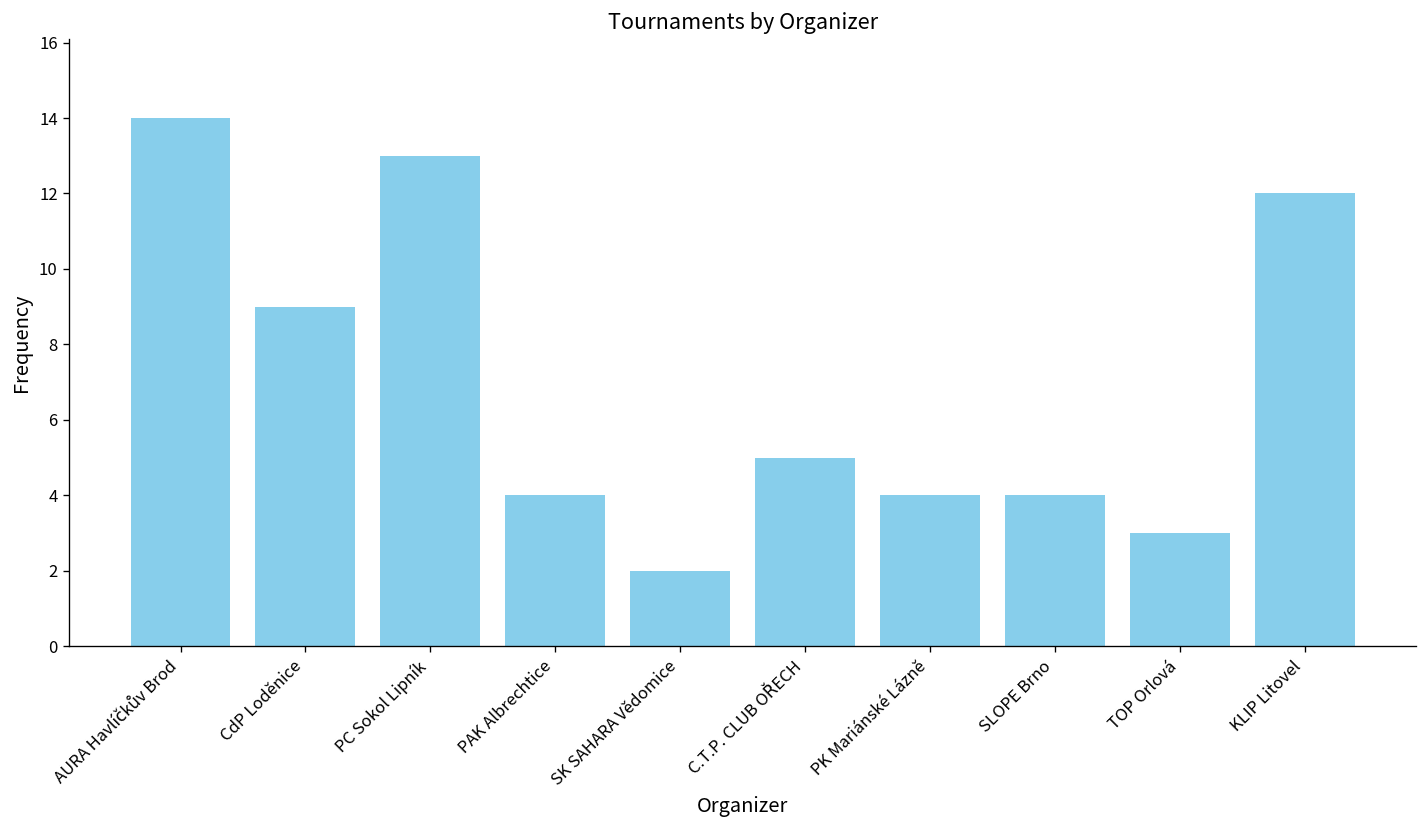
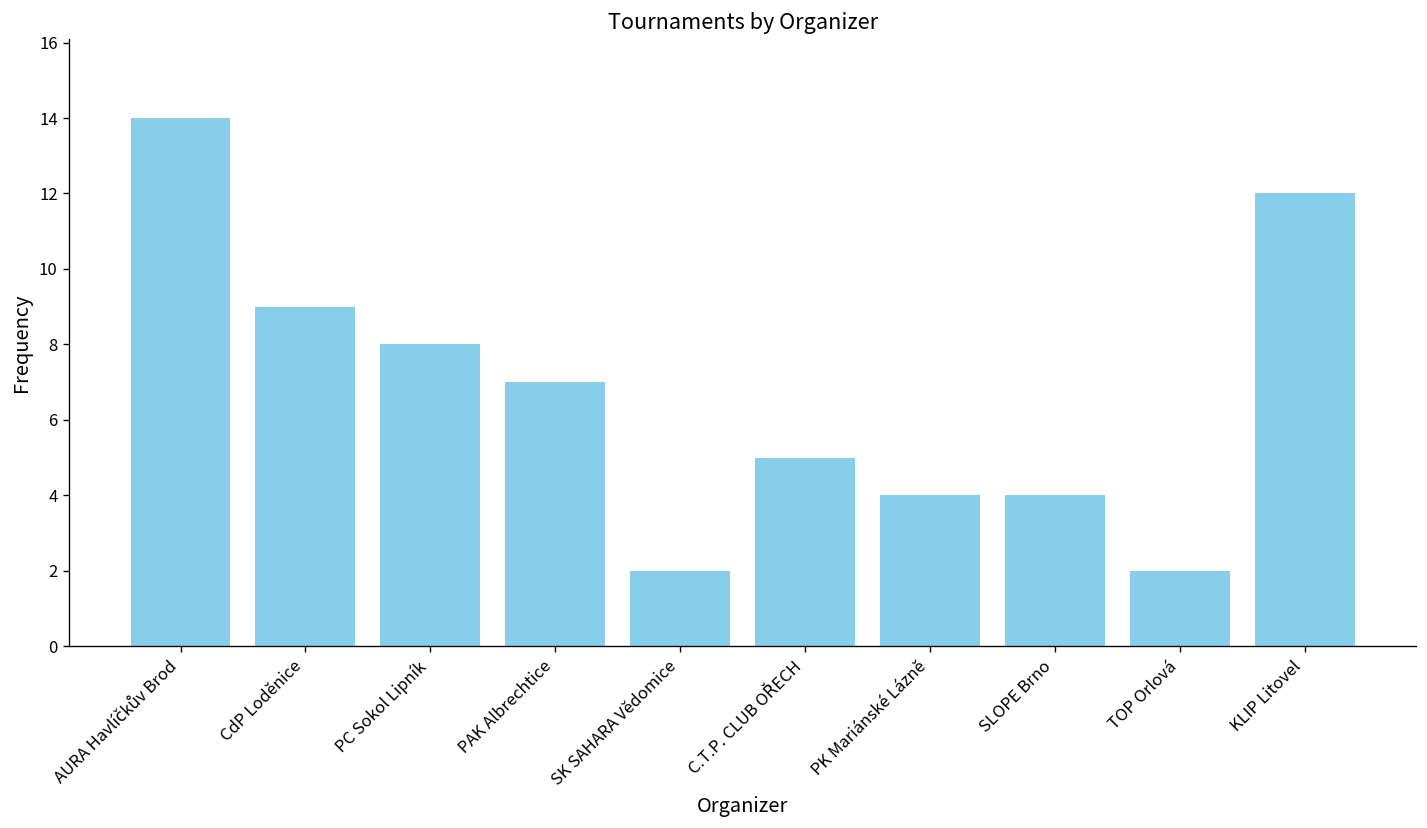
  {
    "AURA Havlíčkův Brod": 14,
    "CdP Loděnice": 9,
-   "PC Sokol Lipník": 13,
-   "PAK Albrechtice": 4,
+   "PC Sokol Lipník": 8,
+   "PAK Albrechtice": 7,
    "SK SAHARA Vědomice": 2,
    "C.T.P. CLUB OŘECH": 5,
    "PK Mariánské Lázně": 4,
    "SLOPE Brno": 4,
-   "TOP Orlová": 3,
+   "TOP Orlová": 2,
    "KLIP Litovel": 12
  }
